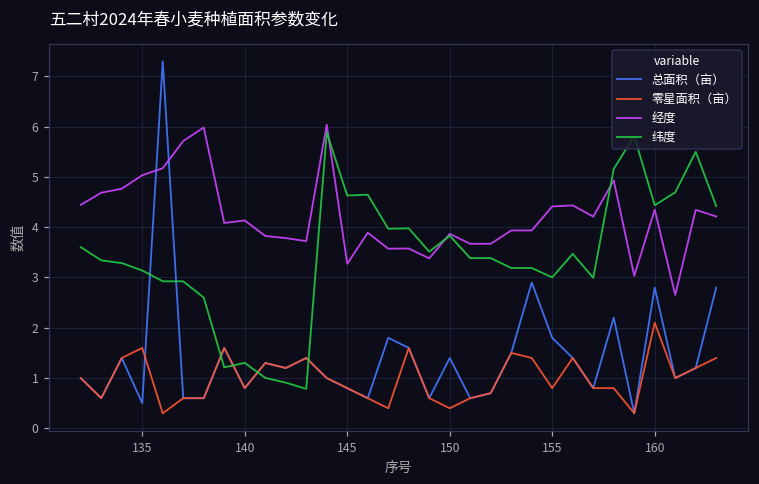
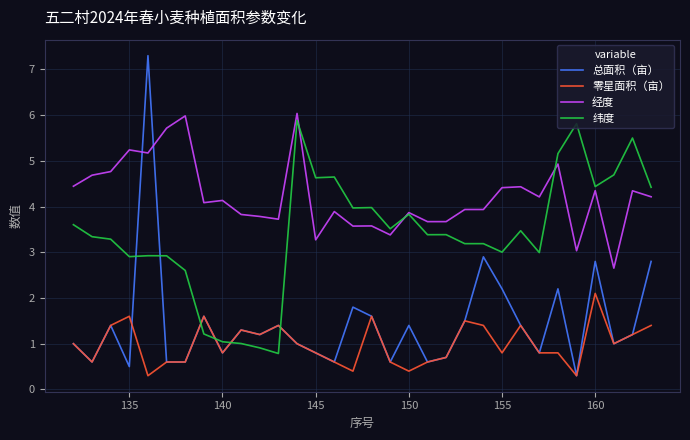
  {
    "总面积（亩）": {
      "135": 0.5,
      "150": 1.4,
-     "155": 1.8,
+     "155": 2.2,
      "160": 2.8
    },
    "零星面积（亩）": {
      "135": 1.6,
      "150": 0.4,
      "155": 0.8,
      "160": 2.1
    },
    "经度": {
-     "135": 5.0,
+     "135": 5.2,
      "140": 4.1,
      "145": 3.3,
      "155": 4.4,
      "160": 4.3
    },
    "纬度": {
-     "135": 3.1,
-     "140": 1.3,
+     "135": 2.9,
+     "140": 1.0,
      "145": 4.6,
      "155": 3.0,
      "160": 4.4
    }
  }
